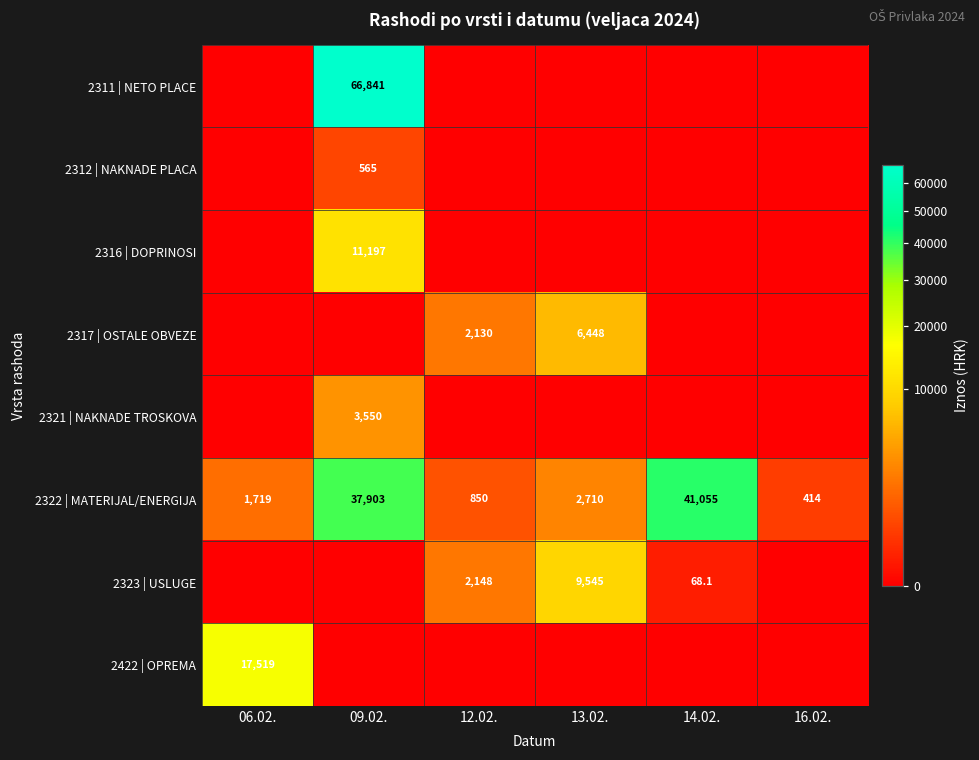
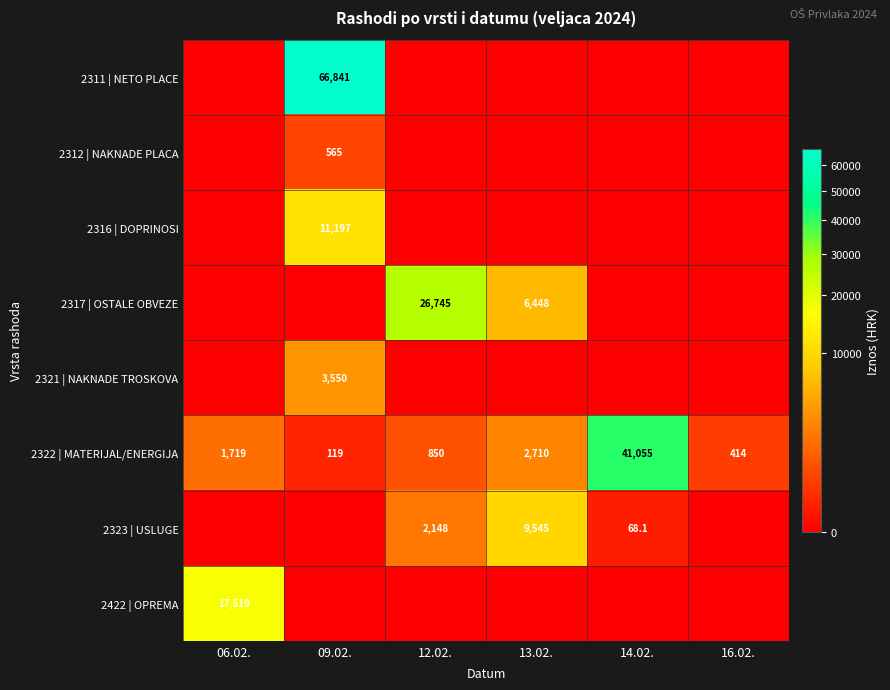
  {
    "2311 | NETO PLACE": {
      "09.02.": "66,841"
    },
    "2312 | NAKNADE PLACA": {
      "09.02.": "565"
    },
    "2316 | DOPRINOSI": {
      "09.02.": "11,197"
    },
    "2317 | OSTALE OBVEZE": {
-     "12.02.": "2,130",
+     "12.02.": "26,745",
      "13.02.": "6,448"
    },
    "2321 | NAKNADE TROSKOVA": {
      "09.02.": "3,550"
    },
    "2322 | MATERIJAL/ENERGIJA": {
      "06.02.": "1,719",
-     "09.02.": "37,903",
+     "09.02.": "119",
      "12.02.": "850",
      "13.02.": "2,710",
      "14.02.": "41,055",
      "16.02.": "414"
    },
    "2323 | USLUGE": {
      "12.02.": "2,148",
      "13.02.": "9,545",
      "14.02.": "68.1"
    },
    "2422 | OPREMA": {
      "06.02.": "17,519"
    }
  }
